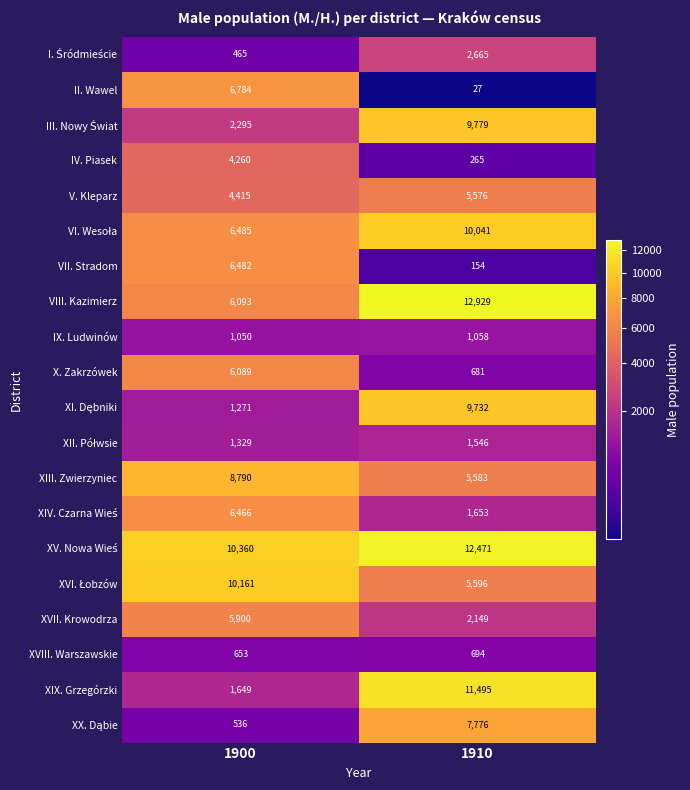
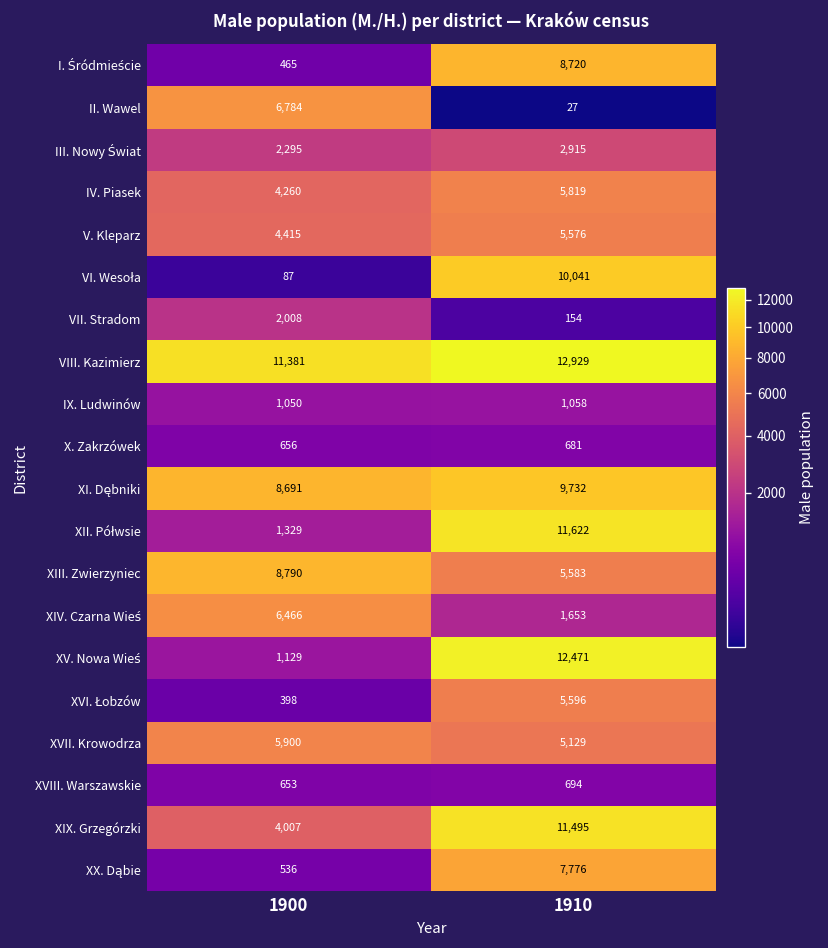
  {
    "I. Śródmieście": {
      "1900": "465",
-     "1910": "2,665"
+     "1910": "8,720"
    },
    "II. Wawel": {
      "1900": "6,784",
      "1910": "27"
    },
    "III. Nowy Świat": {
      "1900": "2,295",
-     "1910": "9,779"
+     "1910": "2,915"
    },
    "IV. Piasek": {
      "1900": "4,260",
-     "1910": "265"
+     "1910": "5,819"
    },
    "V. Kleparz": {
      "1900": "4,415",
      "1910": "5,576"
    },
    "VI. Wesoła": {
-     "1900": "6,485",
+     "1900": "87",
      "1910": "10,041"
    },
    "VII. Stradom": {
-     "1900": "6,482",
+     "1900": "2,008",
      "1910": "154"
    },
    "VIII. Kazimierz": {
-     "1900": "6,093",
+     "1900": "11,381",
      "1910": "12,929"
    },
    "IX. Ludwinów": {
      "1900": "1,050",
      "1910": "1,058"
    },
    "X. Zakrzówek": {
-     "1900": "6,089",
+     "1900": "656",
      "1910": "681"
    },
    "XI. Dębniki": {
-     "1900": "1,271",
+     "1900": "8,691",
      "1910": "9,732"
    },
    "XII. Półwsie": {
      "1900": "1,329",
-     "1910": "1,546"
+     "1910": "11,622"
    },
    "XIII. Zwierzyniec": {
      "1900": "8,790",
      "1910": "5,583"
    },
    "XIV. Czarna Wieś": {
      "1900": "6,466",
      "1910": "1,653"
    },
    "XV. Nowa Wieś": {
-     "1900": "10,360",
+     "1900": "1,129",
      "1910": "12,471"
    },
    "XVI. Łobzów": {
-     "1900": "10,161",
+     "1900": "398",
      "1910": "5,596"
    },
    "XVII. Krowodrza": {
      "1900": "5,900",
-     "1910": "2,149"
+     "1910": "5,129"
    },
    "XVIII. Warszawskie": {
      "1900": "653",
      "1910": "694"
    },
    "XIX. Grzegórzki": {
-     "1900": "1,649",
+     "1900": "4,007",
      "1910": "11,495"
    },
    "XX. Dąbie": {
      "1900": "536",
      "1910": "7,776"
    }
  }
